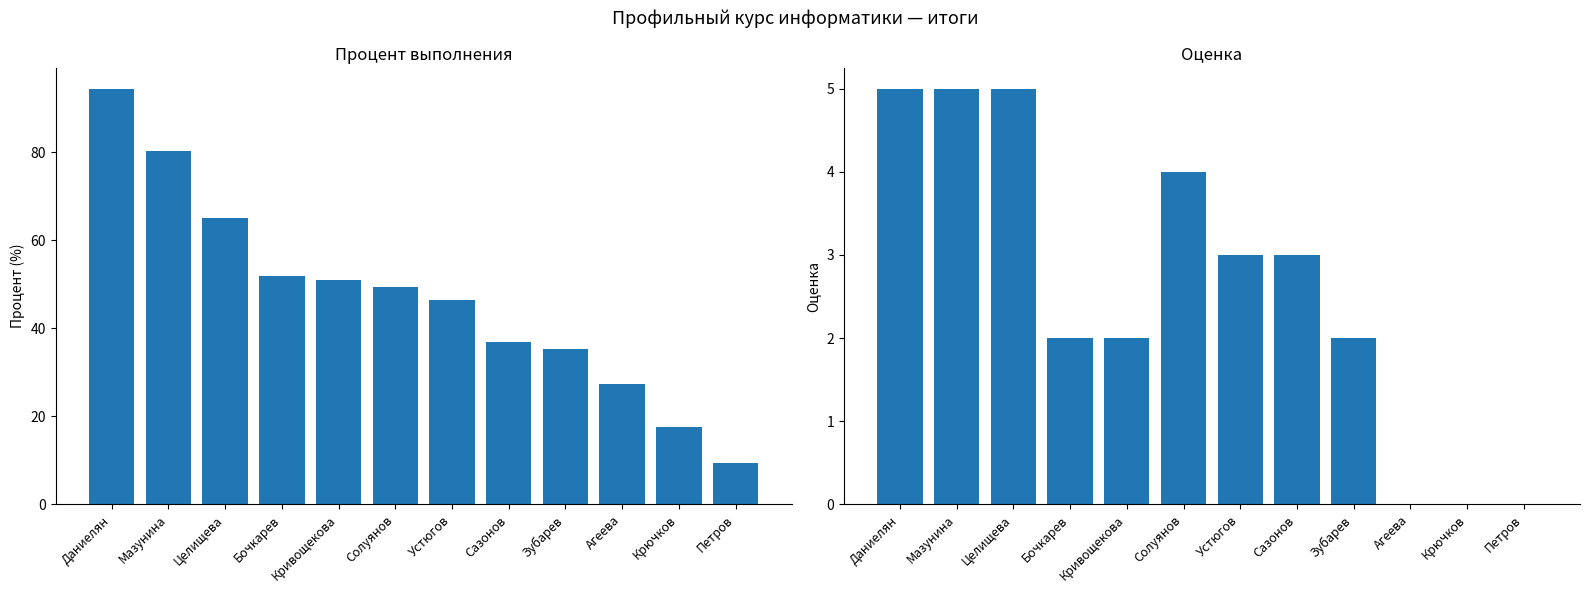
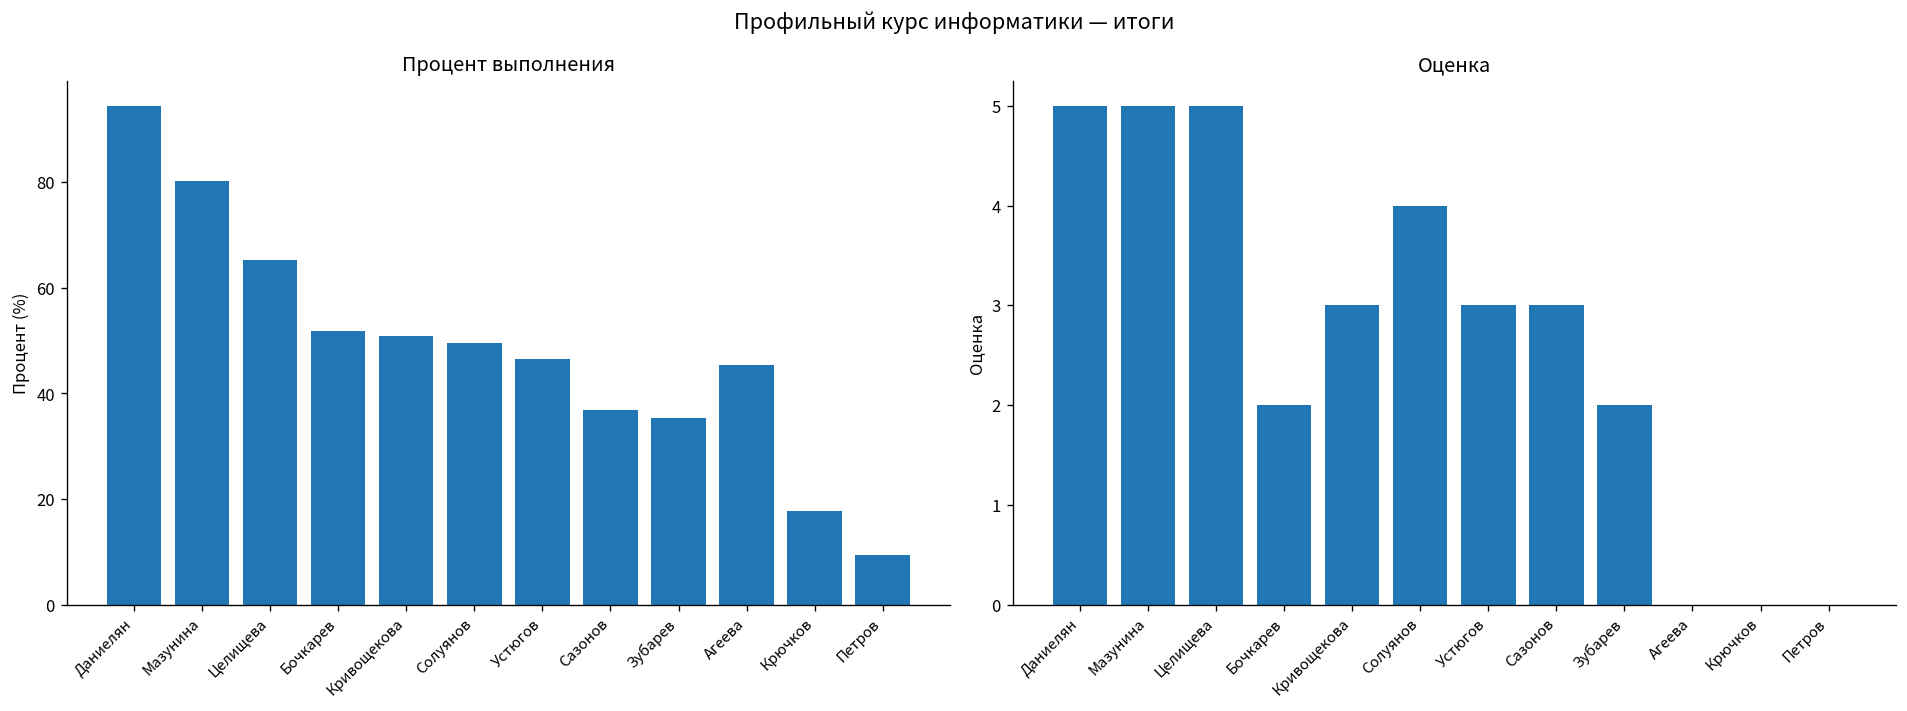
  {
    "Процент выполнения": {
      "Даниелян": 94,
      "Мазунина": 80,
      "Целищева": 65,
      "Бочкарев": 52,
      "Кривощекова": 51,
      "Солуянов": 49,
      "Устюгов": 46,
      "Сазонов": 37,
      "Зубарев": 35,
-     "Агеева": 27,
+     "Агеева": 45,
      "Крючков": 18,
      "Петров": 9
    },
    "Оценка": {
      "Даниелян": 5,
      "Мазунина": 5,
      "Целищева": 5,
      "Бочкарев": 2,
-     "Кривощекова": 2,
+     "Кривощекова": 3,
      "Солуянов": 4,
      "Устюгов": 3,
      "Сазонов": 3,
      "Зубарев": 2,
      "Агеева": 0,
      "Крючков": 0,
      "Петров": 0
    }
  }
